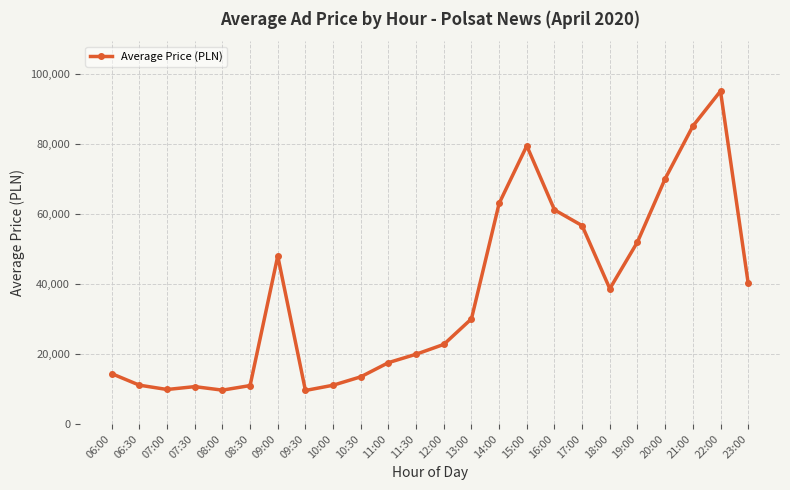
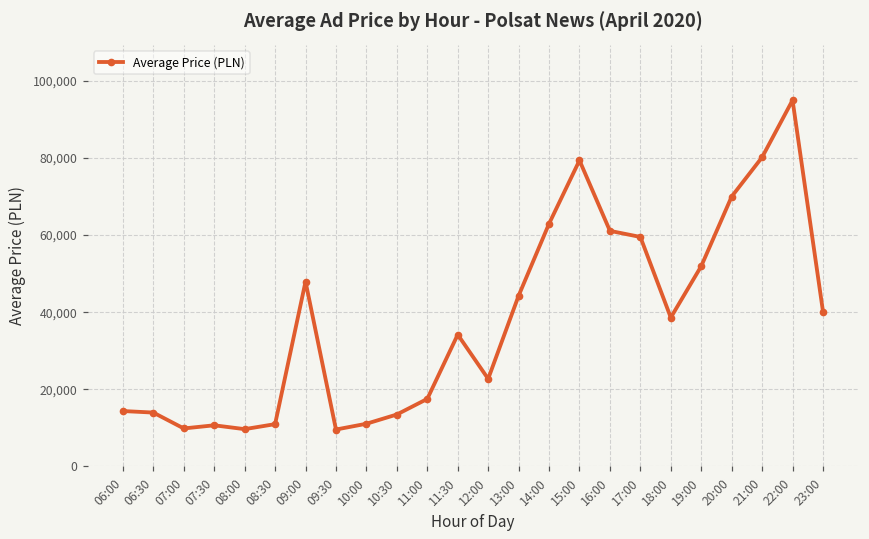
  {
    "06:00": "14,000",
-   "06:30": "11,000",
+   "06:30": "14,000",
    "07:00": "10,000",
    "07:30": "11,000",
    "08:00": "10,000",
    "08:30": "11,000",
    "09:00": "48,000",
    "09:30": "10,000",
    "10:00": "11,000",
    "10:30": "13,000",
    "11:00": "18,000",
-   "11:30": "20,000",
+   "11:30": "34,000",
    "12:00": "23,000",
-   "13:00": "30,000",
+   "13:00": "44,000",
    "14:00": "63,000",
    "15:00": "79,000",
    "16:00": "61,000",
-   "17:00": "57,000",
+   "17:00": "60,000",
    "18:00": "39,000",
    "19:00": "52,000",
    "20:00": "70,000",
-   "21:00": "85,000",
+   "21:00": "80,000",
    "22:00": "95,000",
    "23:00": "40,000"
  }
